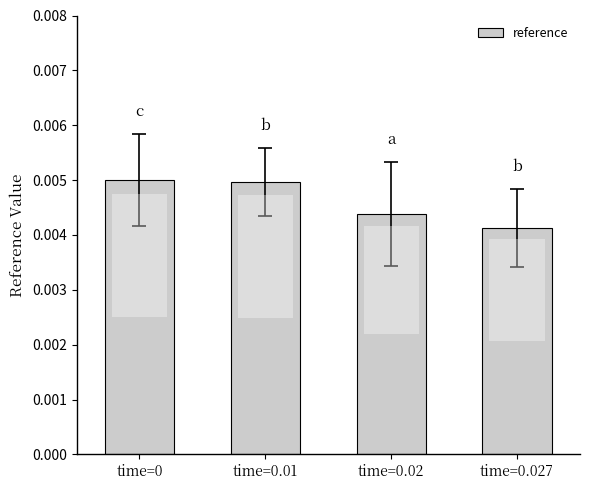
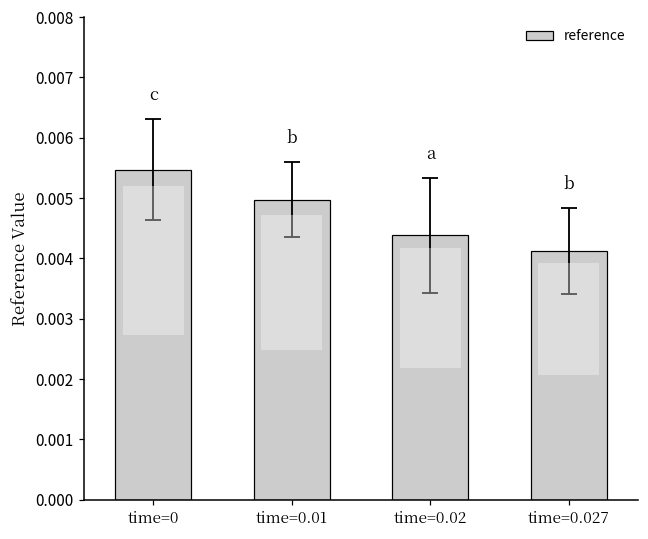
  {
    "reference": {
-     "time=0": 0.0050,
+     "time=0": 0.0055,
      "time=0.01": 0.0050,
      "time=0.02": 0.0044,
      "time=0.027": 0.0041
    }
  }
